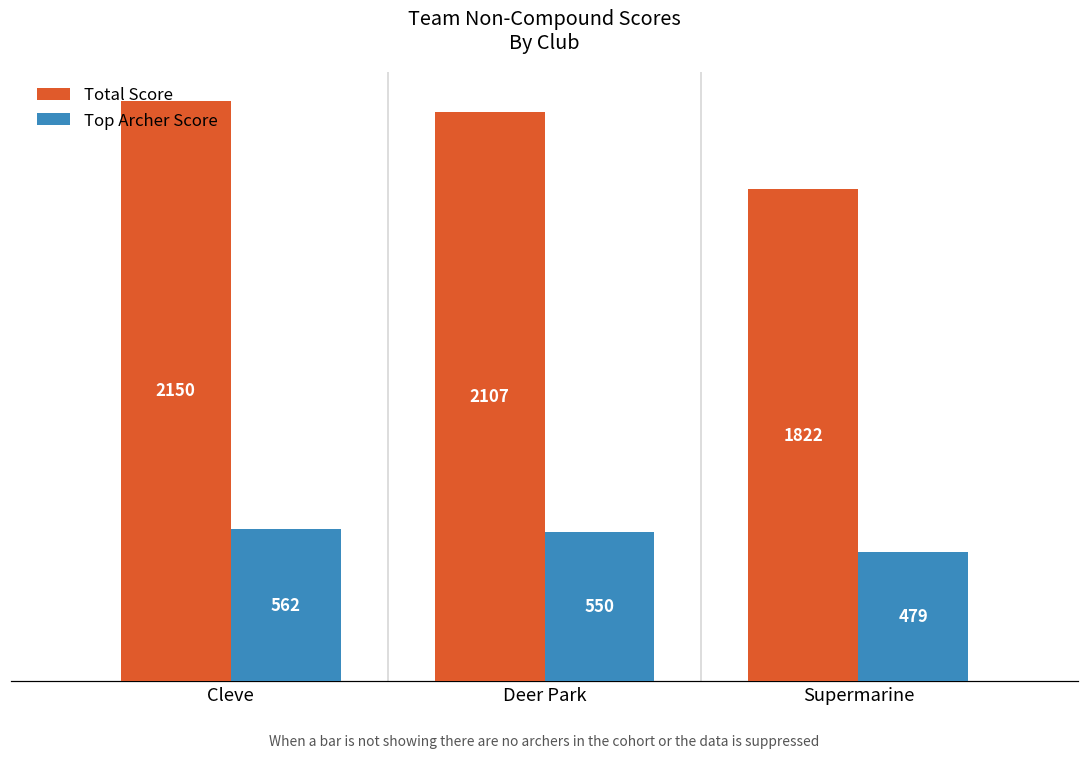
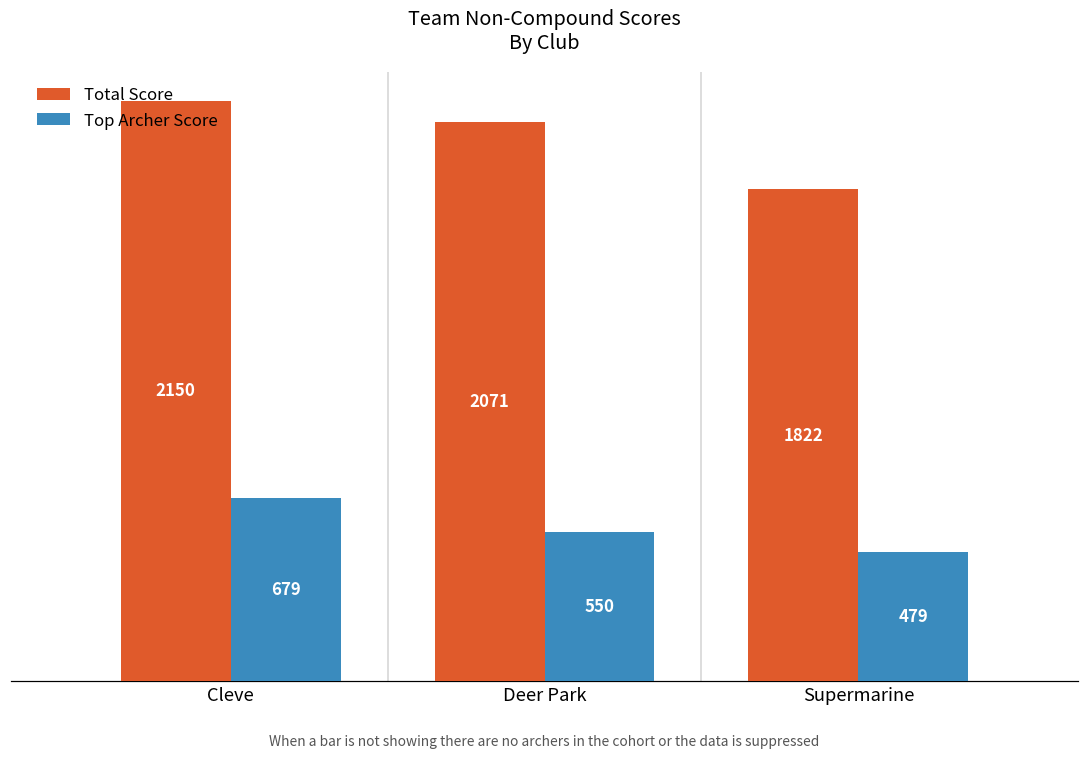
  {
    "Total Score": {
      "Cleve": 2150,
-     "Deer Park": 2107,
+     "Deer Park": 2071,
      "Supermarine": 1822
    },
    "Top Archer Score": {
-     "Cleve": 562,
+     "Cleve": 679,
      "Deer Park": 550,
      "Supermarine": 479
    }
  }
